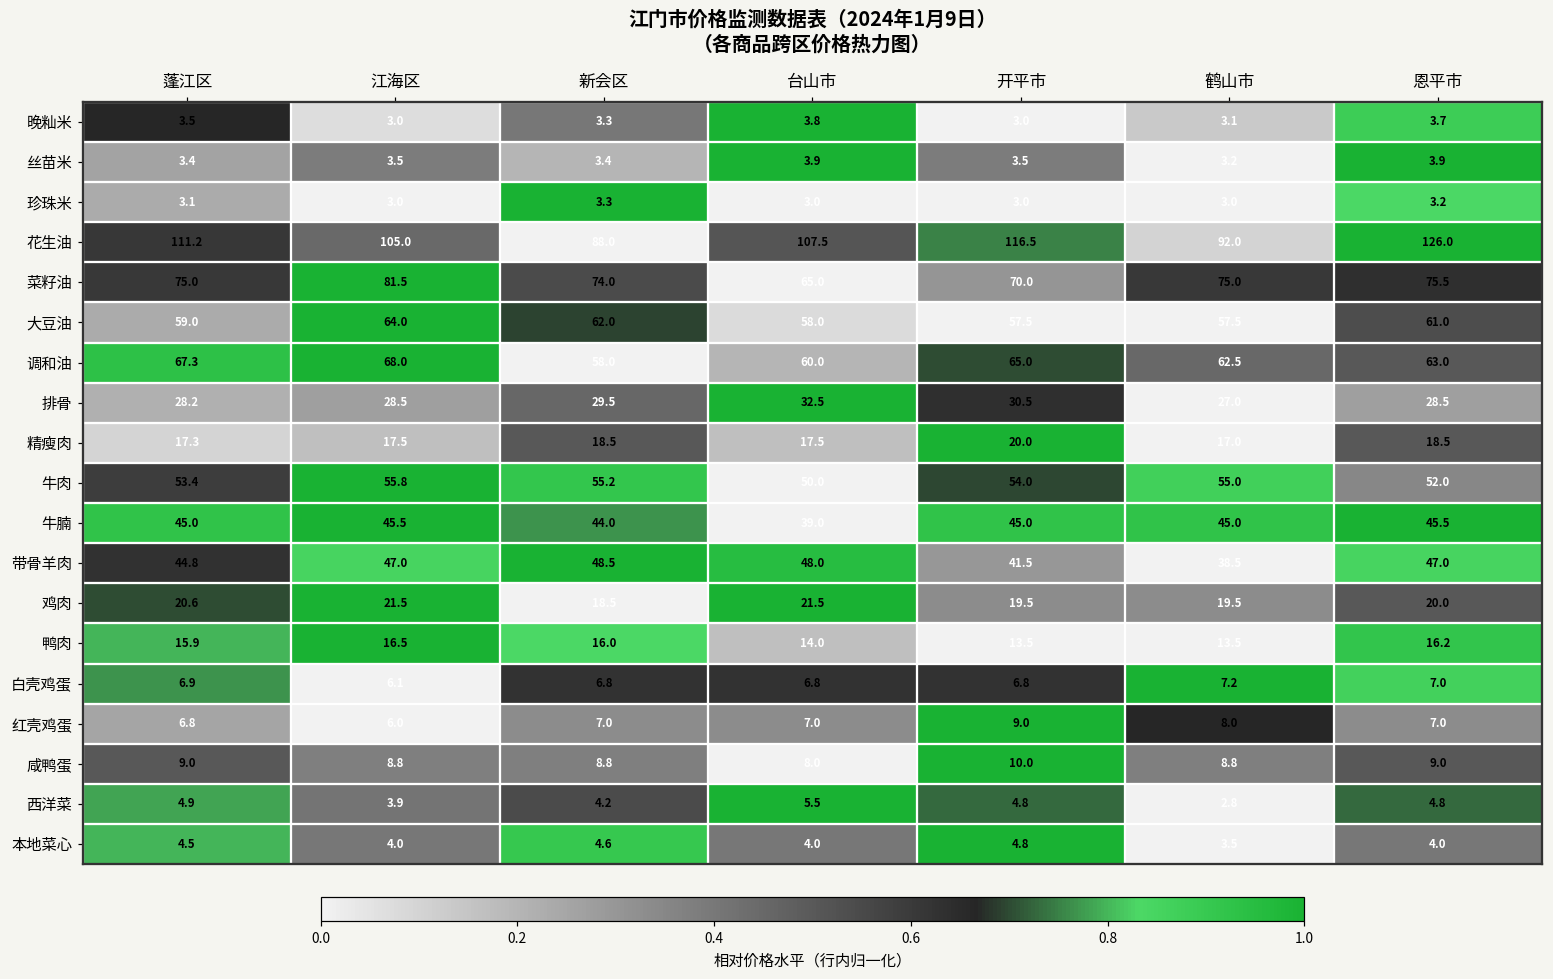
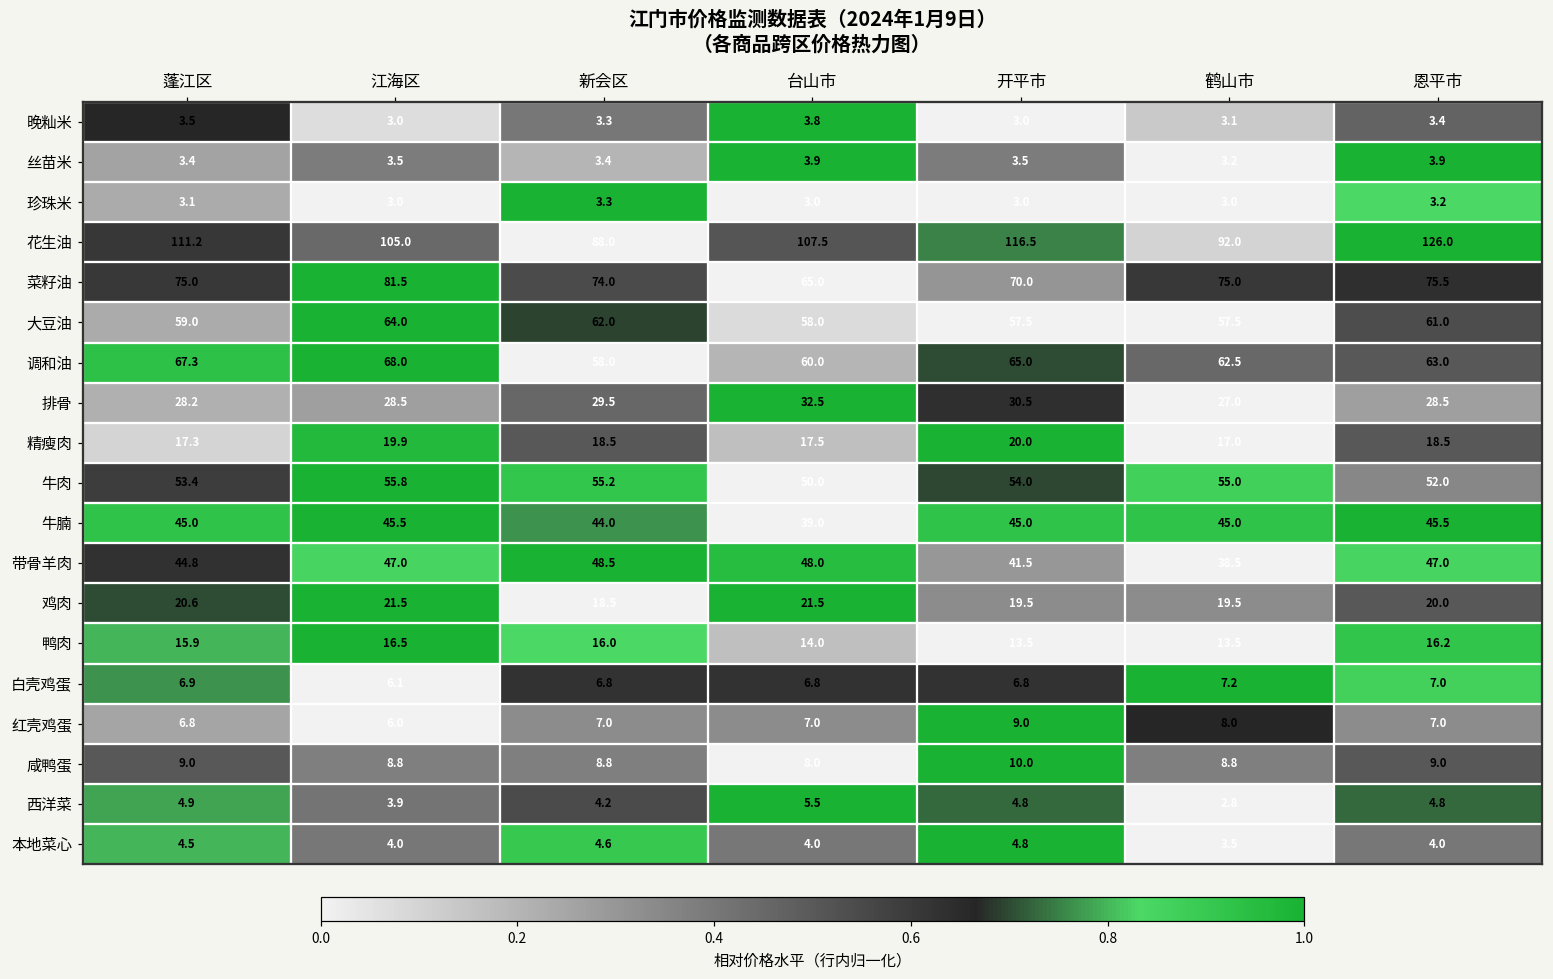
  {
    "晚籼米": {
      "新会区": 3.3,
      "台山市": 3.8,
      "鹤山市": 3.1,
-     "恩平市": 3.7
+     "恩平市": 3.4
    },
    "丝苗米": {
      "蓬江区": 3.4,
      "江海区": 3.5,
      "新会区": 3.4,
      "台山市": 3.9,
      "开平市": 3.5,
      "恩平市": 3.9
    },
    "珍珠米": {
      "蓬江区": 3.1,
      "新会区": 3.3,
      "恩平市": 3.2
    },
    "花生油": {
      "蓬江区": 111.2,
      "江海区": 105.0,
      "台山市": 107.5,
      "开平市": 116.5,
      "恩平市": 126.0
    },
    "菜籽油": {
      "蓬江区": 75.0,
      "江海区": 81.5,
      "新会区": 74.0,
      "开平市": 70.0,
      "鹤山市": 75.0
    },
    "大豆油": {
      "蓬江区": 59.0,
      "江海区": 64.0,
      "新会区": 62.0,
      "恩平市": 61.0
    },
    "调和油": {
      "蓬江区": 67.3,
      "江海区": 68.0,
      "台山市": 60.0,
      "开平市": 65.0,
      "鹤山市": 62.5,
      "恩平市": 63.0
    },
    "排骨": {
      "蓬江区": 28.2,
      "江海区": 28.5,
      "新会区": 29.5,
      "台山市": 32.5,
      "恩平市": 28.5
    },
    "精瘦肉": {
-     "江海区": 17.5,
+     "江海区": 19.9,
      "新会区": 18.5,
      "台山市": 17.5,
      "开平市": 20.0,
      "恩平市": 18.5
    },
    "牛肉": {
      "蓬江区": 53.4,
      "江海区": 55.8,
      "新会区": 55.2,
      "开平市": 54.0,
      "鹤山市": 55.0,
      "恩平市": 52.0
    },
    "牛腩": {
      "蓬江区": 45.0,
      "江海区": 45.5,
      "新会区": 44.0,
      "开平市": 45.0,
      "鹤山市": 45.0,
      "恩平市": 45.5
    },
    "带骨羊肉": {
      "蓬江区": 44.8,
      "江海区": 47.0,
      "新会区": 48.5,
      "台山市": 48.0,
      "开平市": 41.5,
      "恩平市": 47.0
    },
    "鸡肉": {
      "蓬江区": 20.6,
      "江海区": 21.5,
      "台山市": 21.5,
      "开平市": 19.5,
      "鹤山市": 19.5,
      "恩平市": 20.0
    },
    "鸭肉": {
      "蓬江区": 15.9,
      "江海区": 16.5,
      "新会区": 16.0,
      "台山市": 14.0,
      "恩平市": 16.2
    },
    "白壳鸡蛋": {
      "蓬江区": 6.9,
      "新会区": 6.8,
      "台山市": 6.8,
      "开平市": 6.8,
      "鹤山市": 7.2,
      "恩平市": 7.0
    },
    "红壳鸡蛋": {
      "蓬江区": 6.8,
      "新会区": 7.0,
      "台山市": 7.0,
      "开平市": 9.0,
      "恩平市": 7.0
    },
    "咸鸭蛋": {
      "蓬江区": 9.0,
      "江海区": 8.8,
      "新会区": 8.8,
      "开平市": 10.0,
      "鹤山市": 8.8,
      "恩平市": 9.0
    },
    "西洋菜": {
      "蓬江区": 4.9,
      "江海区": 3.9,
      "新会区": 4.2,
      "台山市": 5.5,
      "开平市": 4.8,
      "恩平市": 4.8
    },
    "本地菜心": {
      "蓬江区": 4.5,
      "江海区": 4.0,
      "新会区": 4.6,
      "台山市": 4.0,
      "开平市": 4.8,
      "恩平市": 4.0
    }
  }
